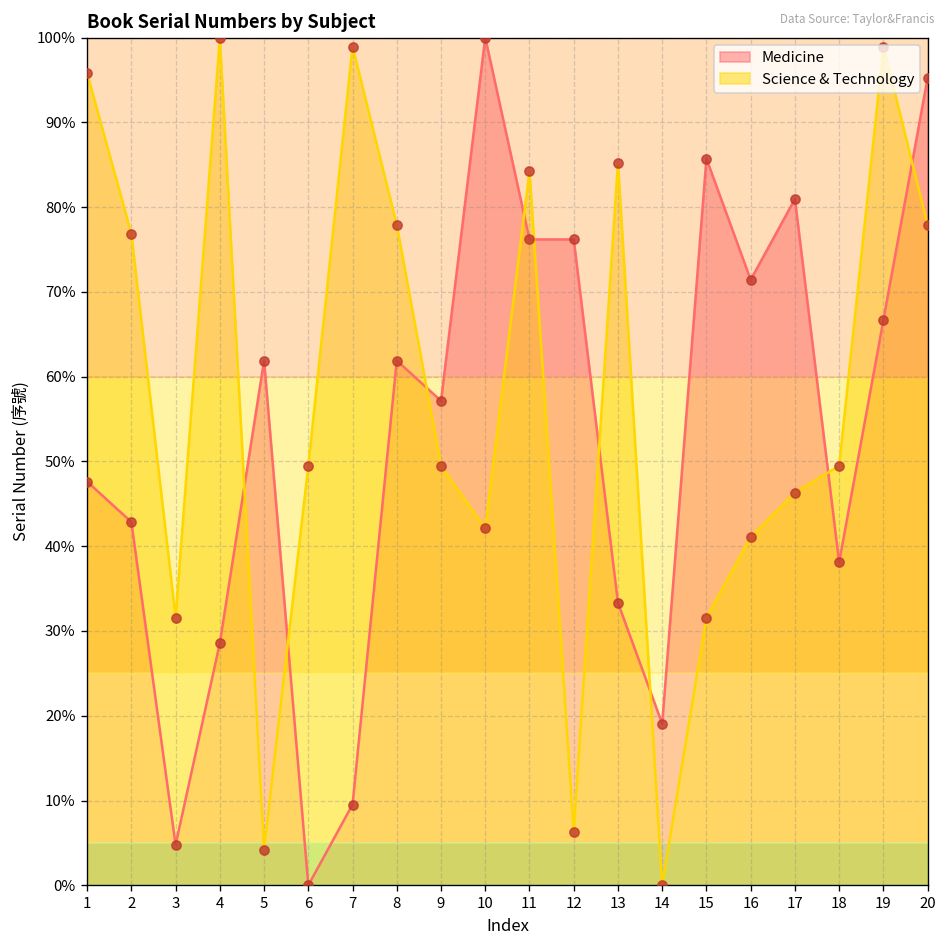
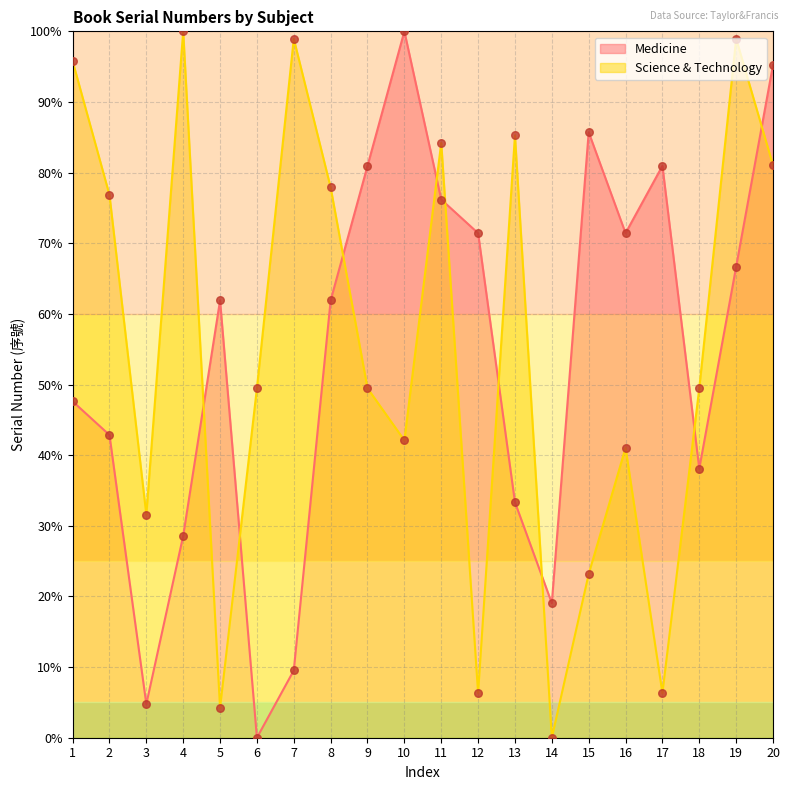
  {
    "Medicine": {
      "1": "48%",
      "2": "43%",
      "3": "5%",
      "4": "29%",
      "5": "62%",
      "6": "0%",
      "7": "10%",
      "8": "62%",
-     "9": "57%",
+     "9": "81%",
      "10": "100%",
      "11": "76%",
-     "12": "76%",
+     "12": "71%",
      "13": "33%",
      "14": "19%",
      "15": "86%",
      "16": "71%",
      "17": "81%",
      "18": "38%",
      "19": "67%",
      "20": "95%"
    },
    "Science & Technology": {
      "1": "96%",
      "2": "77%",
      "3": "32%",
      "4": "100%",
      "5": "4%",
      "6": "49%",
      "7": "99%",
      "8": "78%",
      "9": "49%",
      "10": "42%",
      "11": "84%",
      "12": "6%",
      "13": "85%",
      "14": "0%",
-     "15": "32%",
+     "15": "23%",
      "16": "41%",
-     "17": "46%",
+     "17": "6%",
      "18": "49%",
-     "20": "78%"
+     "20": "81%"
    }
  }
